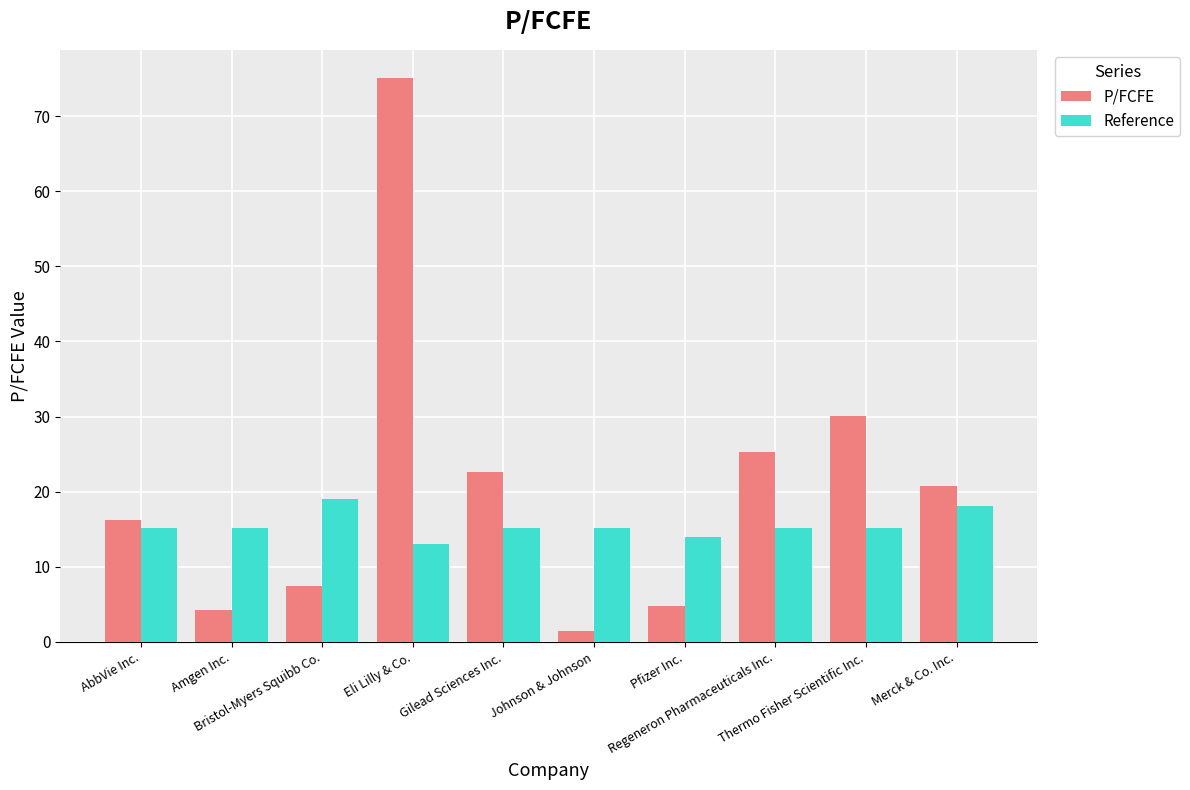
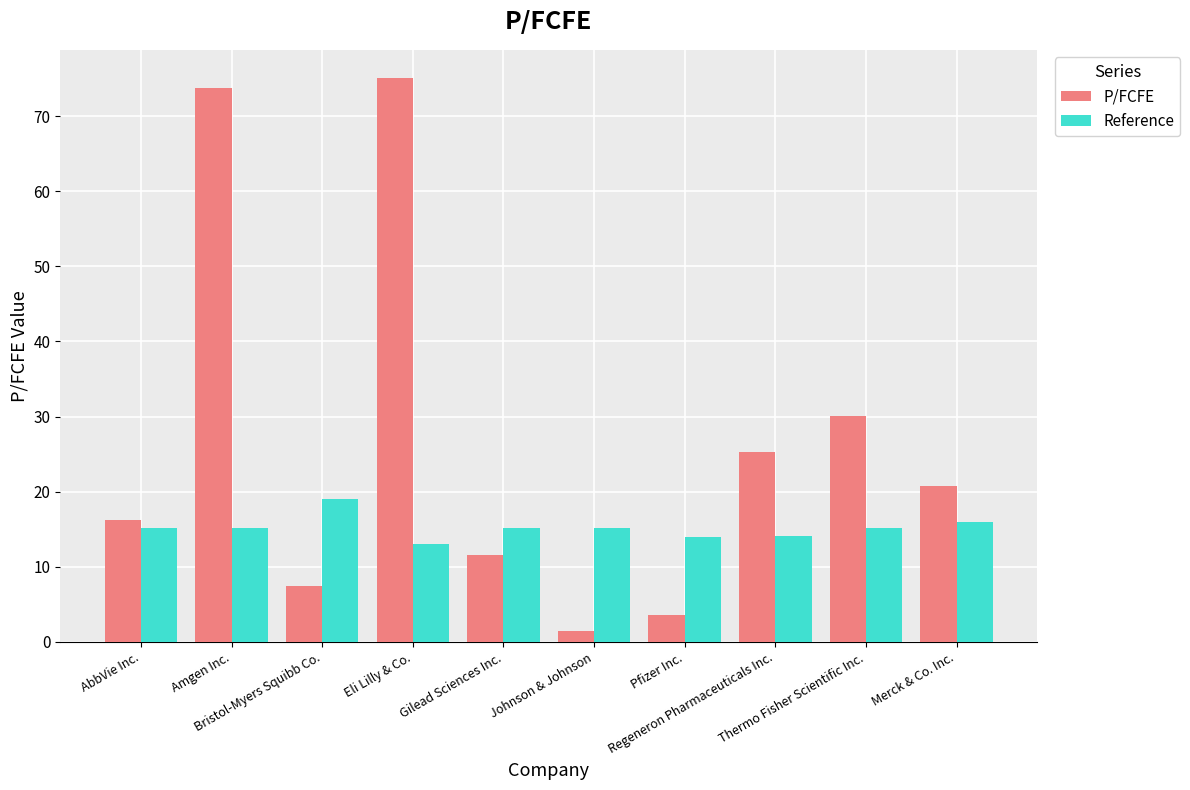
  {
    "P/FCFE": {
      "AbbVie Inc.": 16,
-     "Amgen Inc.": 4,
+     "Amgen Inc.": 74,
      "Bristol-Myers Squibb Co.": 7,
      "Eli Lilly & Co.": 75,
-     "Gilead Sciences Inc.": 23,
+     "Gilead Sciences Inc.": 12,
      "Johnson & Johnson": 1,
-     "Pfizer Inc.": 5,
+     "Pfizer Inc.": 4,
      "Regeneron Pharmaceuticals Inc.": 25,
      "Thermo Fisher Scientific Inc.": 30,
      "Merck & Co. Inc.": 21
    },
    "Reference": {
      "AbbVie Inc.": 15,
      "Amgen Inc.": 15,
      "Bristol-Myers Squibb Co.": 19,
      "Eli Lilly & Co.": 13,
      "Gilead Sciences Inc.": 15,
      "Johnson & Johnson": 15,
      "Pfizer Inc.": 14,
-     "Regeneron Pharmaceuticals Inc.": 15,
+     "Regeneron Pharmaceuticals Inc.": 14,
      "Thermo Fisher Scientific Inc.": 15,
-     "Merck & Co. Inc.": 18
+     "Merck & Co. Inc.": 16
    }
  }
